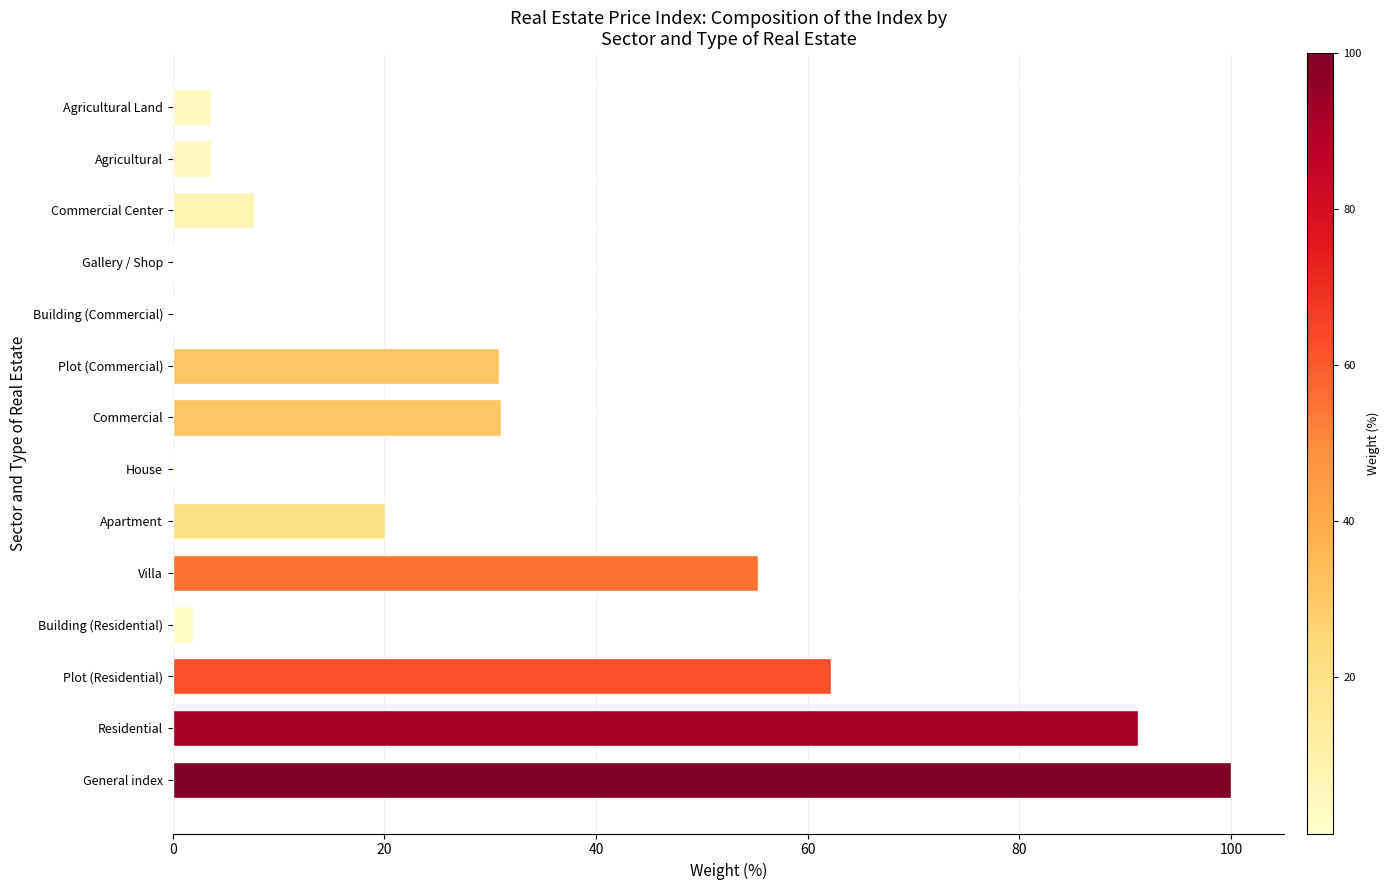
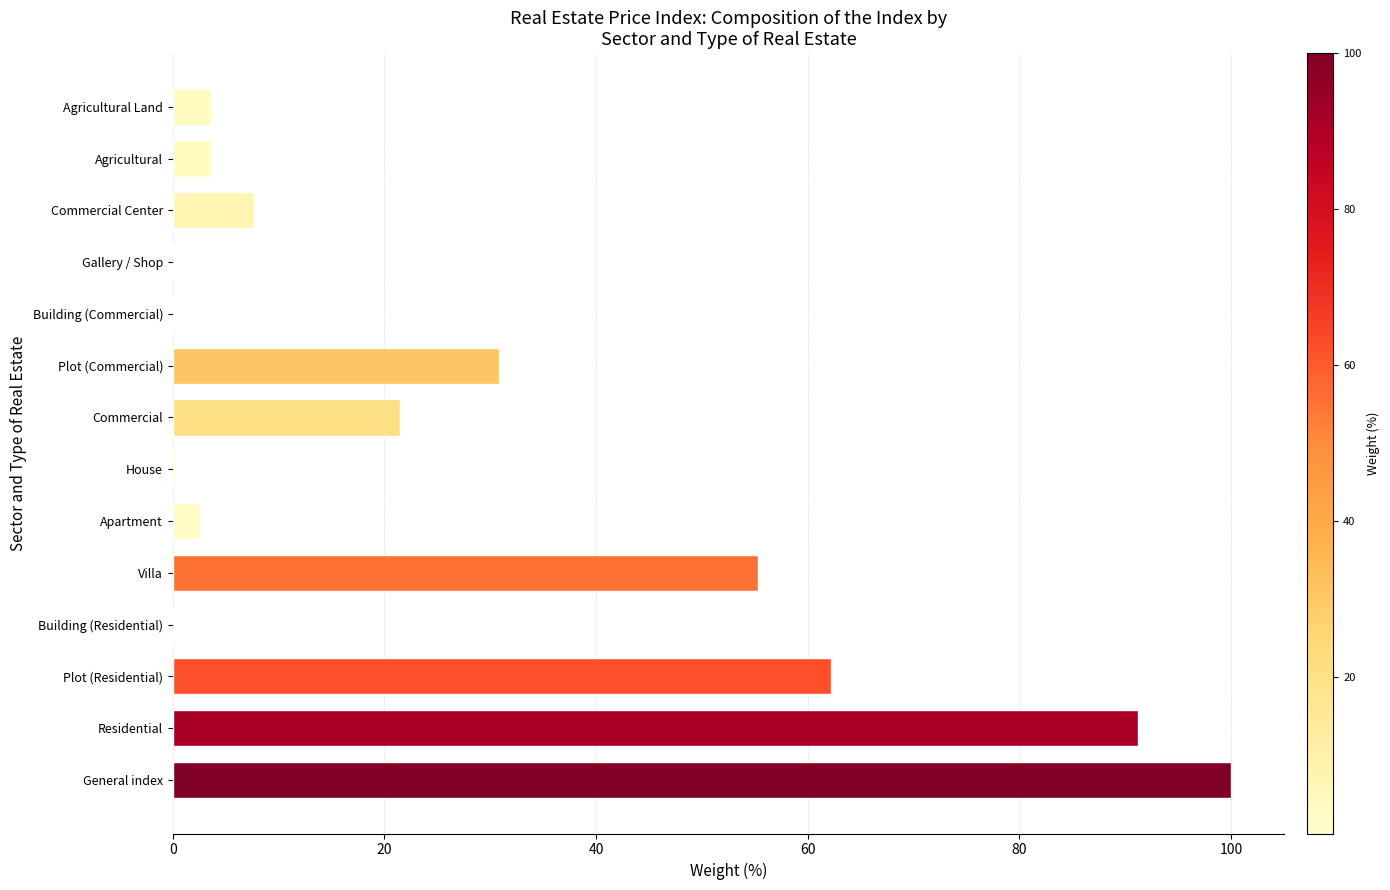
  {
    "Agricultural Land": 3.6,
    "Agricultural": 3.6,
    "Commercial Center": 7.7,
    "Plot (Commercial)": 30.9,
-   "Commercial": 31.0,
-   "Apartment": 20.0,
+   "Commercial": 21.5,
+   "Apartment": 2.6,
    "Villa": 55.3,
-   "Building (Residential)": 1.9,
+   "Building (Residential)": 0.0,
    "Plot (Residential)": 62.2,
    "Residential": 91.2,
    "General index": 100.0
  }
